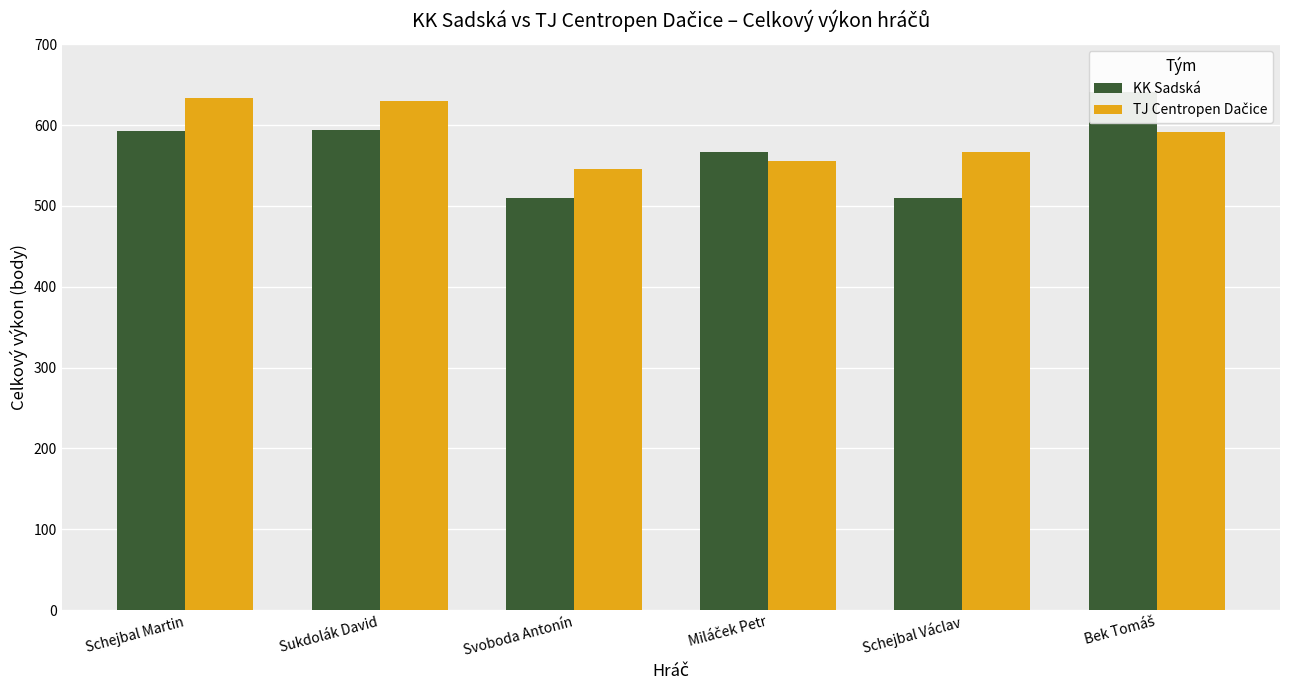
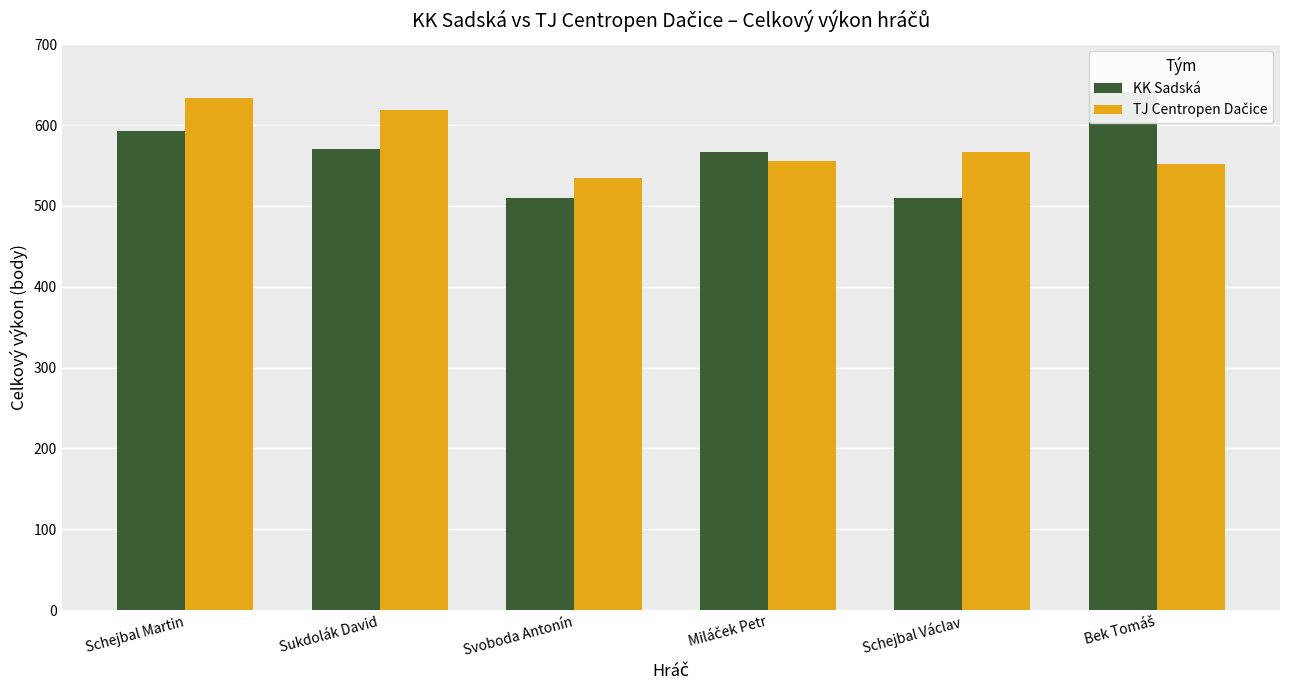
  {
    "KK Sadská": {
      "Schejbal Martin": 590,
-     "Sukdolák David": 590,
+     "Sukdolák David": 570,
      "Svoboda Antonín": 510,
      "Miláček Petr": 570,
      "Schejbal Václav": 510
    },
    "TJ Centropen Dačice": {
      "Schejbal Martin": 630,
-     "Sukdolák David": 630,
-     "Svoboda Antonín": 550,
+     "Sukdolák David": 620,
+     "Svoboda Antonín": 540,
      "Miláček Petr": 560,
      "Schejbal Václav": 570,
-     "Bek Tomáš": 590
+     "Bek Tomáš": 550
    }
  }
